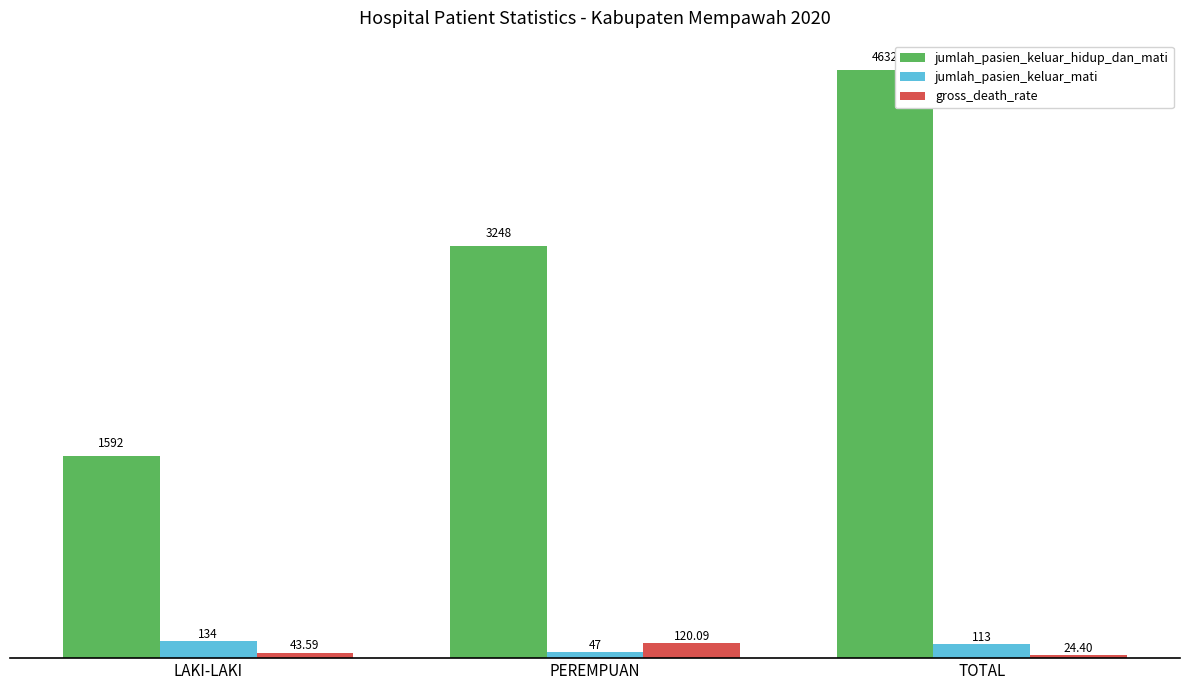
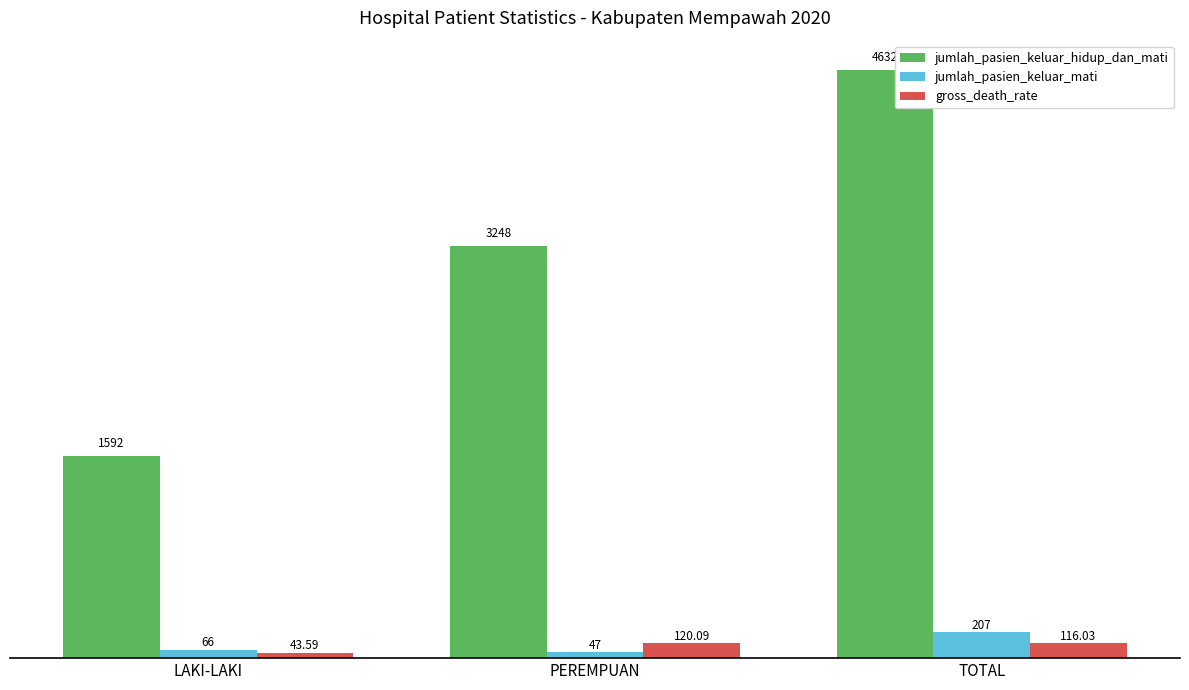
  {
    "jumlah_pasien_keluar_hidup_dan_mati": {
      "LAKI-LAKI": 1592,
      "PEREMPUAN": 3248
    },
    "jumlah_pasien_keluar_mati": {
-     "LAKI-LAKI": 134,
+     "LAKI-LAKI": 66,
      "PEREMPUAN": 47,
-     "TOTAL": 113
+     "TOTAL": 207
    },
    "gross_death_rate": {
      "LAKI-LAKI": 43.59,
      "PEREMPUAN": 120.09,
-     "TOTAL": 24.40
+     "TOTAL": 116.03
    }
  }
